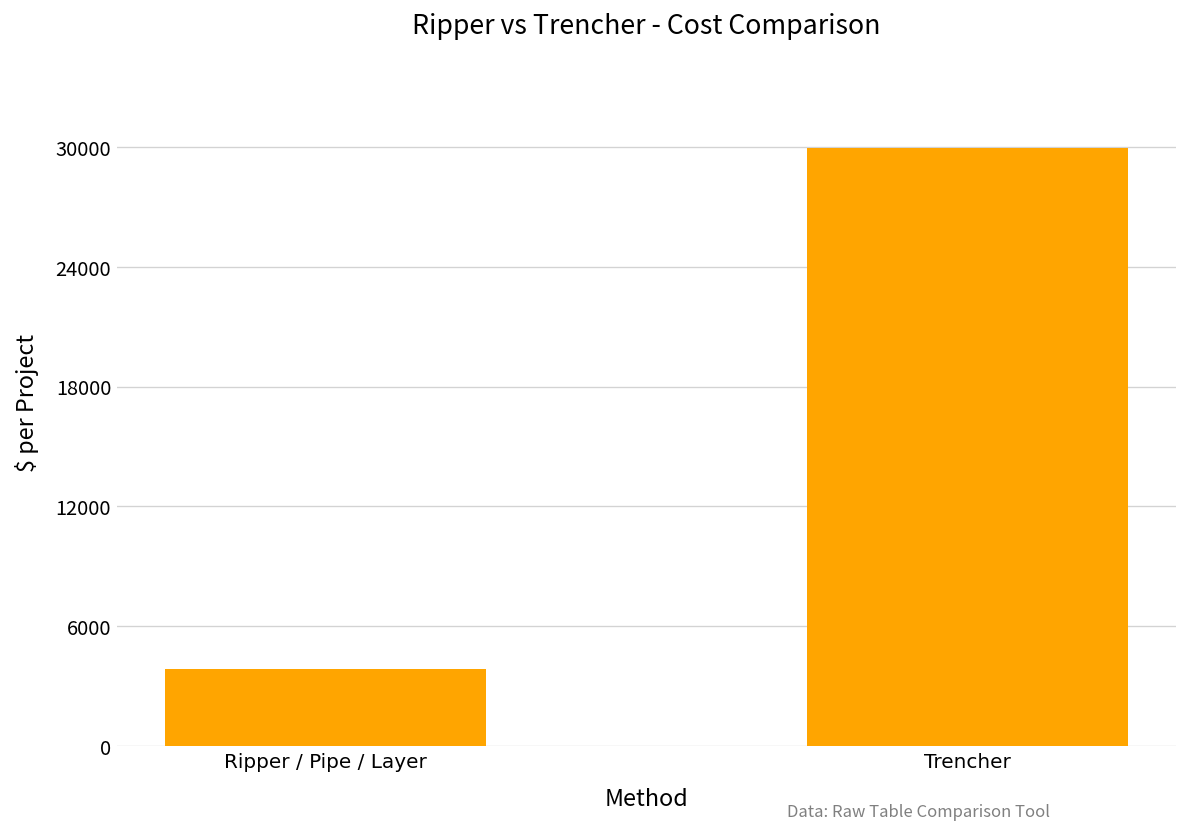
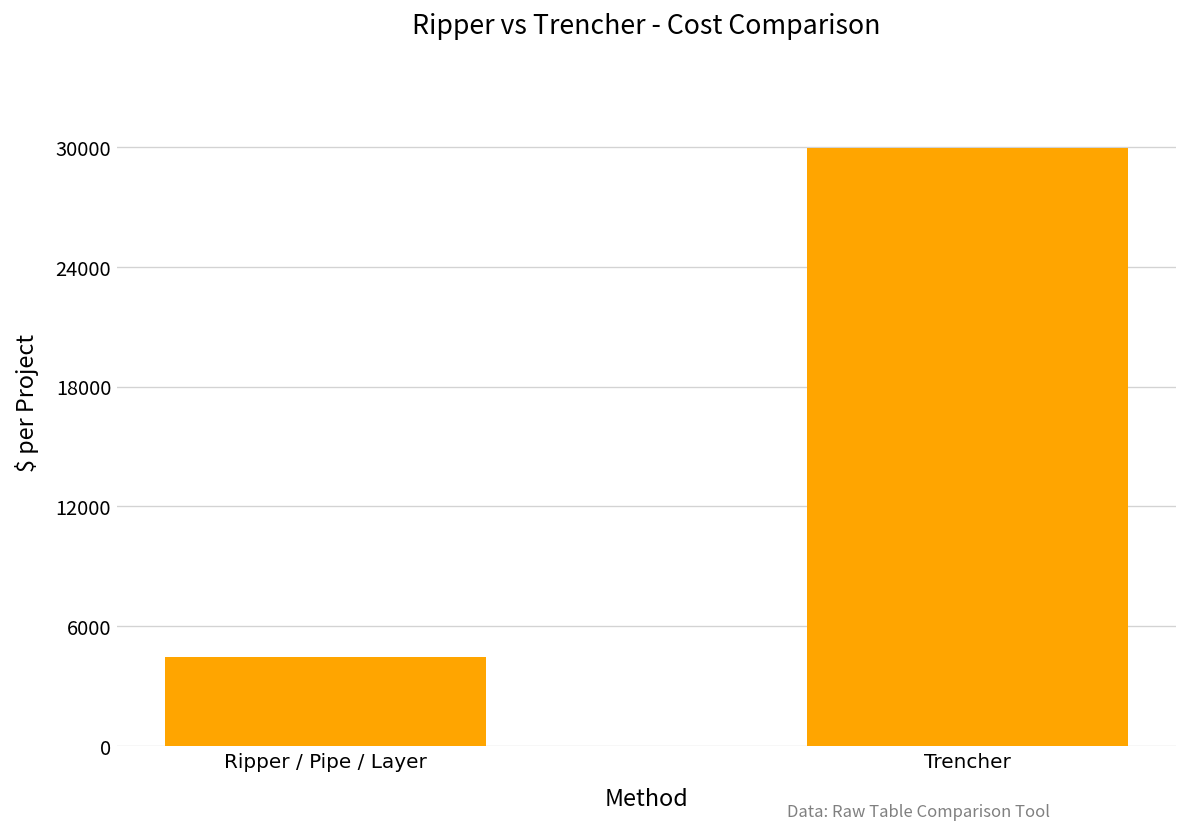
  {
-   "Ripper / Pipe / Layer": 3800,
+   "Ripper / Pipe / Layer": 4500,
    "Trencher": 30000
  }
